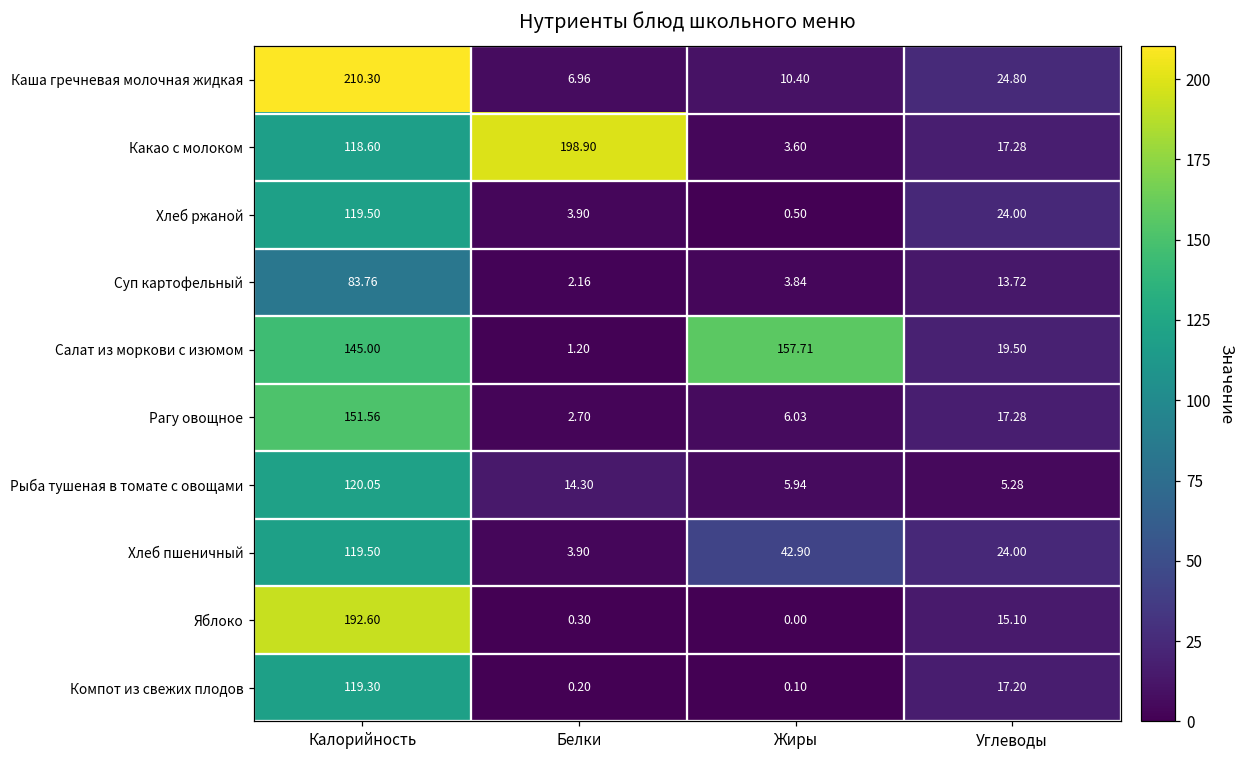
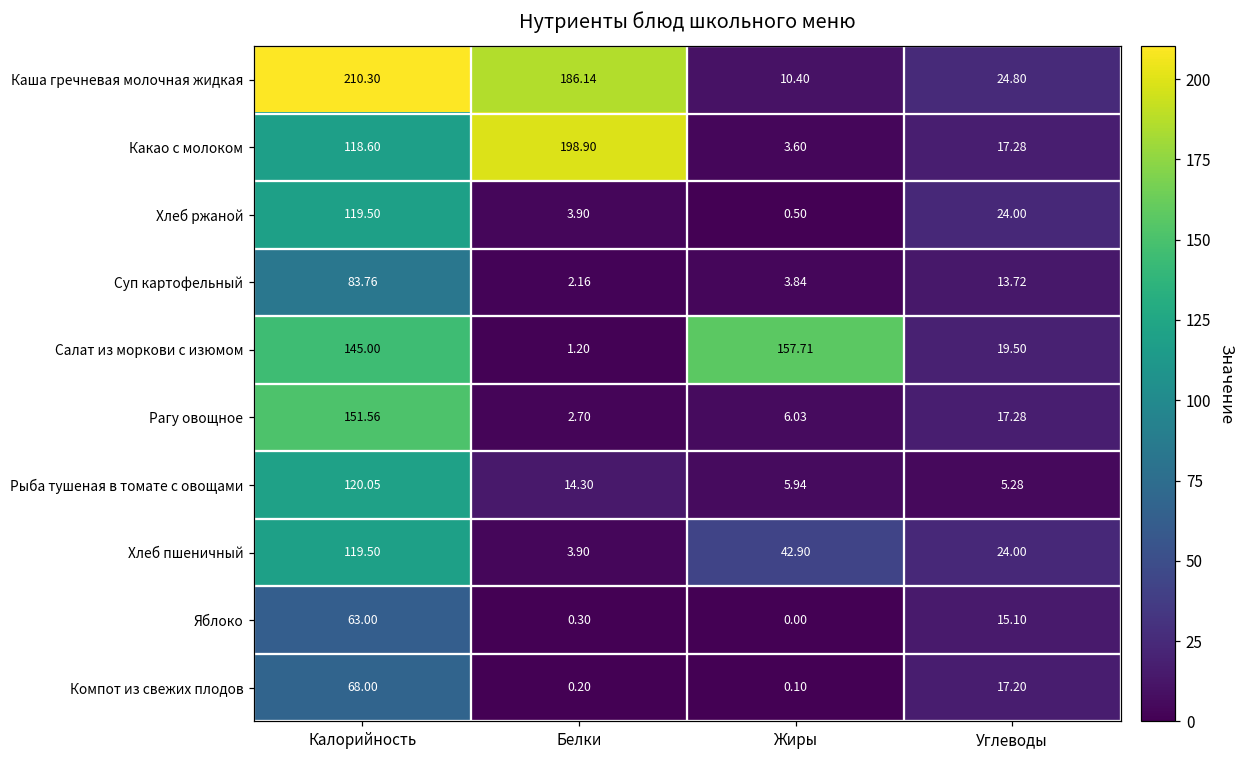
  {
    "Каша гречневая молочная жидкая": {
      "Калорийность": 210.30,
-     "Белки": 6.96,
+     "Белки": 186.14,
      "Жиры": 10.40,
      "Углеводы": 24.80
    },
    "Какао с молоком": {
      "Калорийность": 118.60,
      "Белки": 198.90,
      "Жиры": 3.60,
      "Углеводы": 17.28
    },
    "Хлеб ржаной": {
      "Калорийность": 119.50,
      "Белки": 3.90,
      "Жиры": 0.50,
      "Углеводы": 24.00
    },
    "Суп картофельный": {
      "Калорийность": 83.76,
      "Белки": 2.16,
      "Жиры": 3.84,
      "Углеводы": 13.72
    },
    "Салат из моркови с изюмом": {
      "Калорийность": 145.00,
      "Белки": 1.20,
      "Жиры": 157.71,
      "Углеводы": 19.50
    },
    "Рагу овощное": {
      "Калорийность": 151.56,
      "Белки": 2.70,
      "Жиры": 6.03,
      "Углеводы": 17.28
    },
    "Рыба тушеная в томате с овощами": {
      "Калорийность": 120.05,
      "Белки": 14.30,
      "Жиры": 5.94,
      "Углеводы": 5.28
    },
    "Хлеб пшеничный": {
      "Калорийность": 119.50,
      "Белки": 3.90,
      "Жиры": 42.90,
      "Углеводы": 24.00
    },
    "Яблоко": {
-     "Калорийность": 192.60,
+     "Калорийность": 63.00,
      "Белки": 0.30,
      "Жиры": 0.00,
      "Углеводы": 15.10
    },
    "Компот из свежих плодов": {
-     "Калорийность": 119.30,
+     "Калорийность": 68.00,
      "Белки": 0.20,
      "Жиры": 0.10,
      "Углеводы": 17.20
    }
  }
